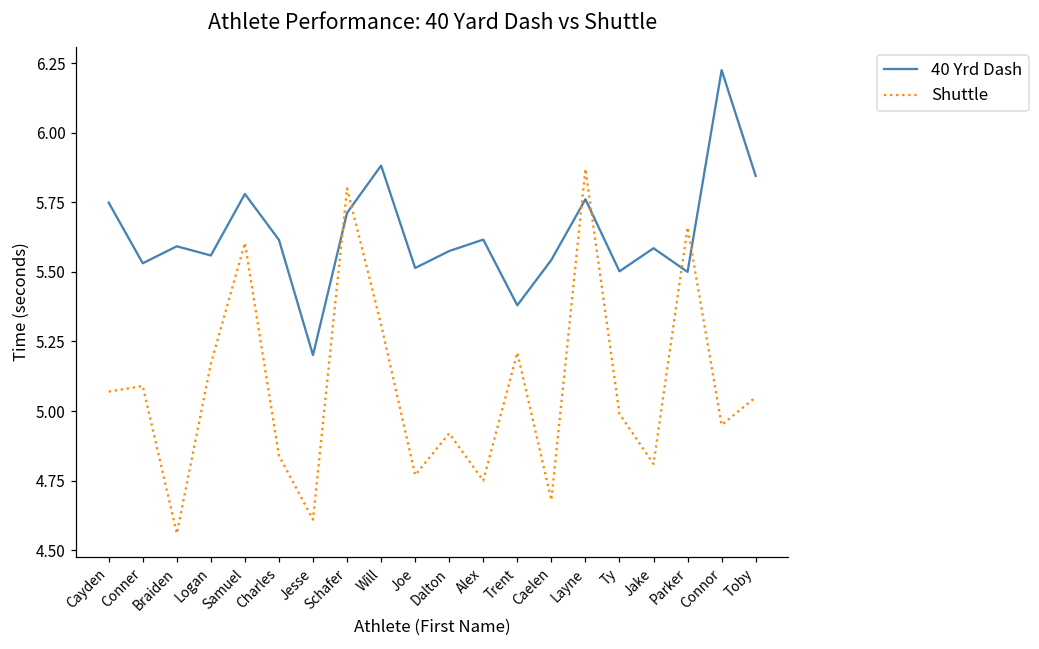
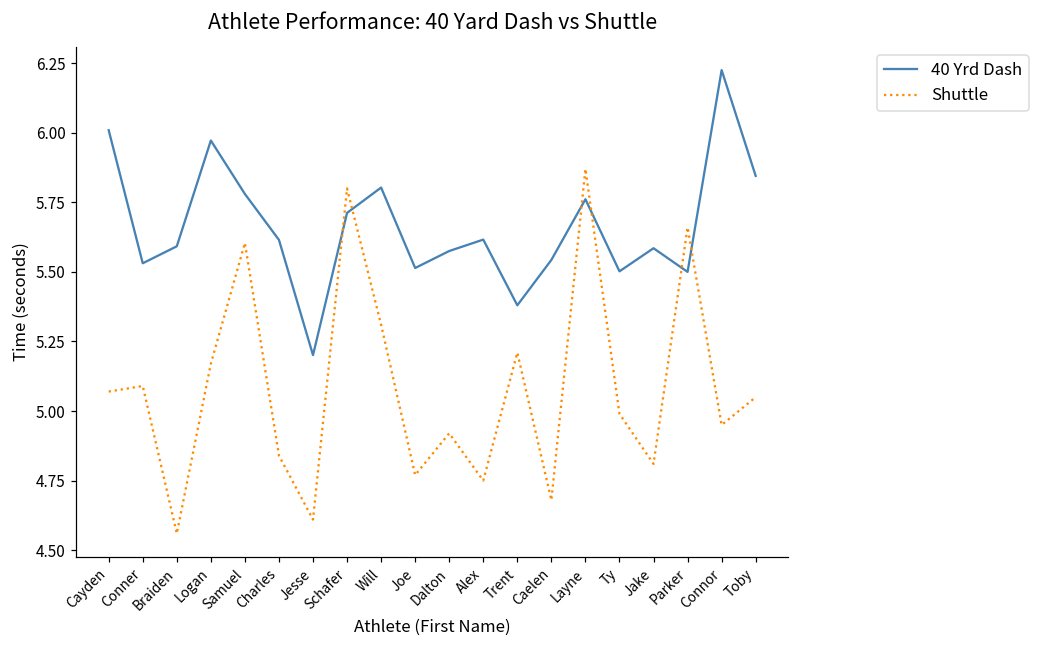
  {
    "40 Yrd Dash": {
-     "Cayden": 5.75,
+     "Cayden": 6.01,
      "Conner": 5.53,
      "Braiden": 5.59,
-     "Logan": 5.56,
+     "Logan": 5.97,
      "Samuel": 5.78,
      "Charles": 5.62,
      "Jesse": 5.20,
      "Schafer": 5.71,
-     "Will": 5.88,
+     "Will": 5.80,
      "Joe": 5.51,
      "Dalton": 5.58,
      "Alex": 5.62,
      "Trent": 5.38,
      "Caelen": 5.54,
      "Layne": 5.76,
      "Ty": 5.50,
      "Jake": 5.59,
      "Parker": 5.50,
      "Connor": 6.23,
      "Toby": 5.85
    },
    "Shuttle": {
      "Cayden": 5.07,
      "Conner": 5.09,
      "Braiden": 4.56,
      "Logan": 5.17,
      "Samuel": 5.60,
      "Charles": 4.84,
      "Jesse": 4.61,
      "Schafer": 5.80,
      "Will": 5.31,
      "Joe": 4.77,
      "Dalton": 4.92,
      "Alex": 4.75,
      "Trent": 5.21,
      "Caelen": 4.68,
      "Layne": 5.87,
      "Ty": 4.99,
      "Jake": 4.81,
      "Parker": 5.66,
      "Connor": 4.95,
      "Toby": 5.05
    }
  }
